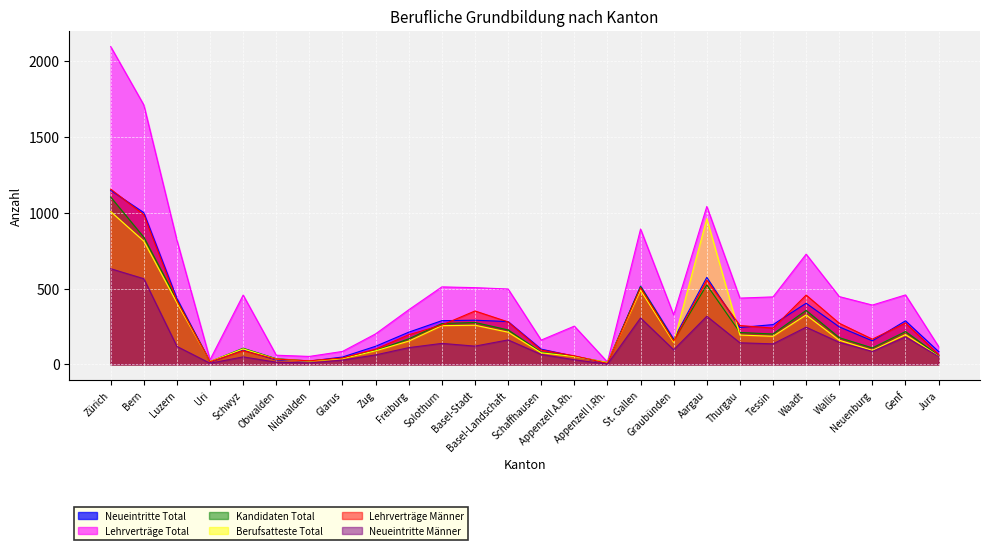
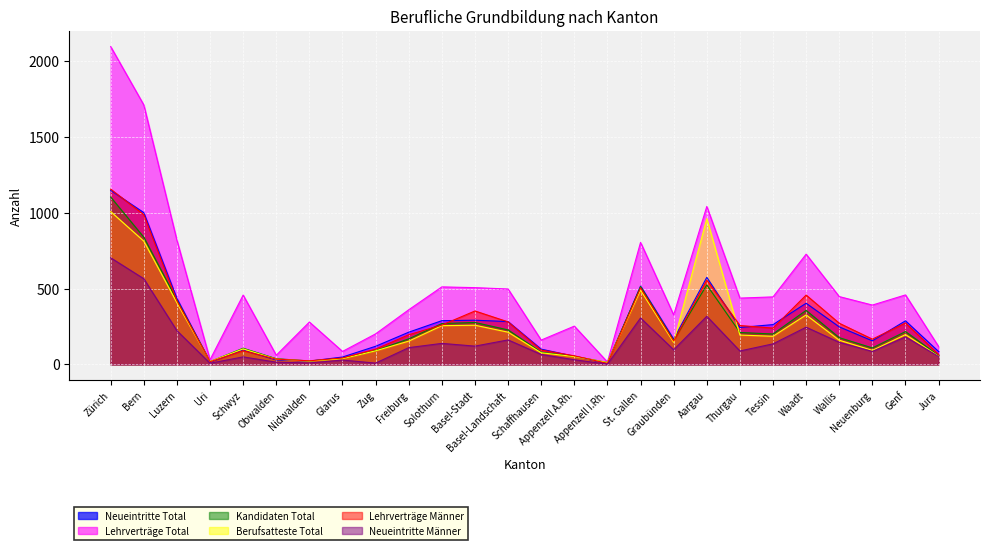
  {
    "Neueintritte Total": {
      "Zug": 120,
      "Freiburg": 210,
      "Solothurn": 290,
      "Aargau": 570,
      "Tessin": 260,
      "Waadt": 400,
      "Wallis": 250,
      "Jura": 80
    },
    "Lehrverträge Total": {
      "Zürich": 2100,
      "Bern": 1710,
      "Luzern": 820,
      "Schwyz": 460,
      "Obwalden": 60,
-     "Nidwalden": 50,
+     "Nidwalden": 280,
      "Glarus": 90,
      "Zug": 200,
      "Freiburg": 360,
      "Solothurn": 510,
      "Basel-Stadt": 510,
      "Basel-Landschaft": 500,
      "Schaffhausen": 160,
      "Appenzell A.Rh.": 250,
-     "St. Gallen": 890,
+     "St. Gallen": 810,
      "Graubünden": 330,
      "Aargau": 1040,
      "Thurgau": 440,
      "Tessin": 450,
      "Waadt": 730,
      "Wallis": 450,
      "Neuenburg": 390,
      "Genf": 460,
      "Jura": 120
    },
    "Kandidaten Total": {
      "Zürich": 1100,
      "Bern": 840,
      "Aargau": 520,
      "Thurgau": 210,
      "Waadt": 360,
      "Genf": 220
    },
    "Berufsatteste Total": {
      "Zürich": 1010,
      "Bern": 810,
      "Basel-Stadt": 260,
      "Aargau": 960,
      "Thurgau": 190,
      "Waadt": 330
    },
    "Lehrverträge Männer": {
      "Freiburg": 200,
      "Basel-Stadt": 350,
      "Aargau": 560,
      "Tessin": 240,
      "Waadt": 460,
      "Wallis": 270
    },
    "Neueintritte Männer": {
-     "Zürich": 630,
+     "Zürich": 700,
      "Bern": 570,
-     "Luzern": 120,
+     "Luzern": 220,
      "Schwyz": 50,
-     "Zug": 60,
+     "Zug": 10,
      "Freiburg": 110,
      "Solothurn": 140,
      "Basel-Stadt": 120,
      "Basel-Landschaft": 160,
      "Appenzell A.Rh.": 30,
      "St. Gallen": 310,
      "Graubünden": 100,
      "Aargau": 320,
-     "Thurgau": 140,
+     "Thurgau": 90,
      "Tessin": 140,
      "Waadt": 250
    }
  }
